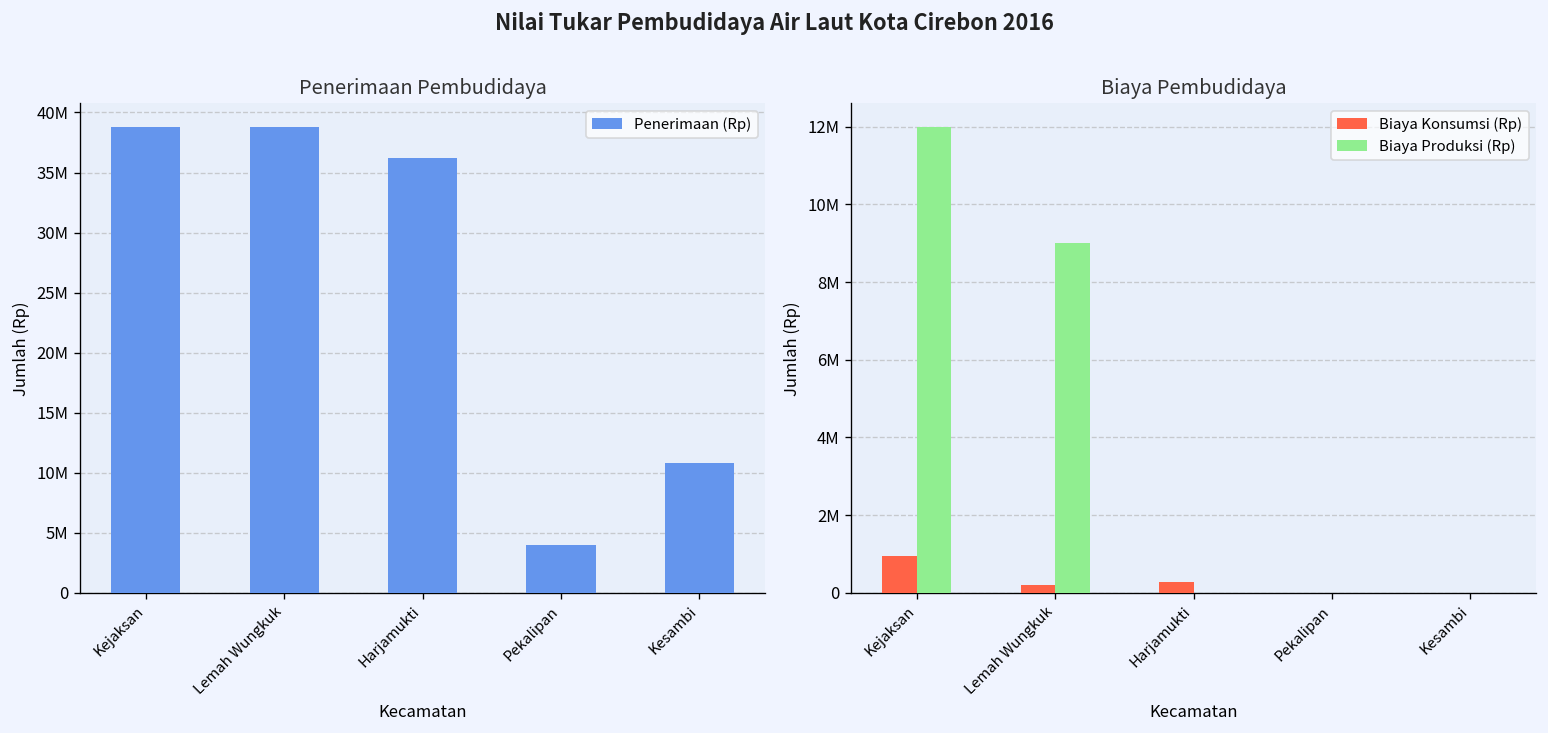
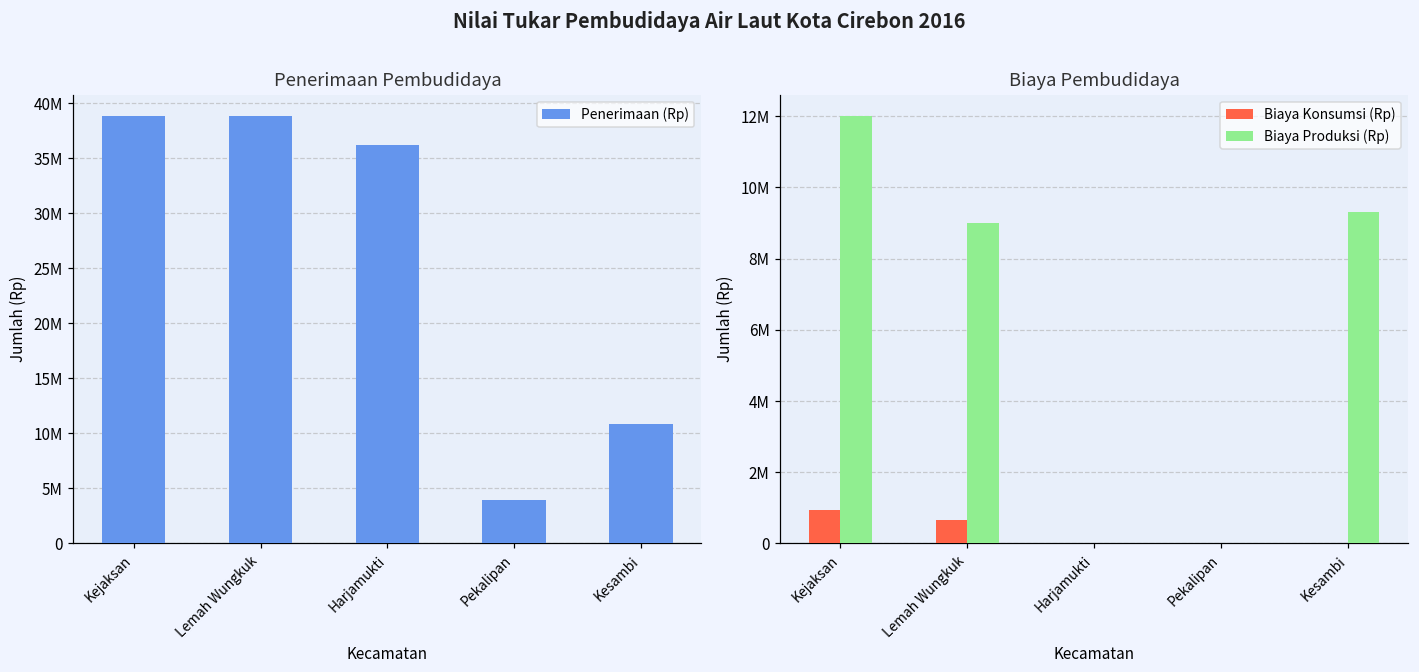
  {
    "Penerimaan Pembudidaya": {
      "Kejaksan": 38800000,
      "Lemah Wungkuk": 38800000,
      "Harjamukti": 36200000,
      "Pekalipan": 4000000,
      "Kesambi": 10800000
    },
    "Biaya Pembudidaya": {
      "Biaya Konsumsi (Rp)": {
        "Kejaksan": 900000,
-       "Lemah Wungkuk": 200000,
-       "Harjamukti": 300000,
+       "Lemah Wungkuk": 700000,
+       "Harjamukti": 0,
        "Pekalipan": 0,
        "Kesambi": 0
      },
      "Biaya Produksi (Rp)": {
        "Kejaksan": 12000000,
        "Lemah Wungkuk": 9000000,
        "Harjamukti": 0,
        "Pekalipan": 0,
-       "Kesambi": 0
+       "Kesambi": 9300000
      }
    }
  }
